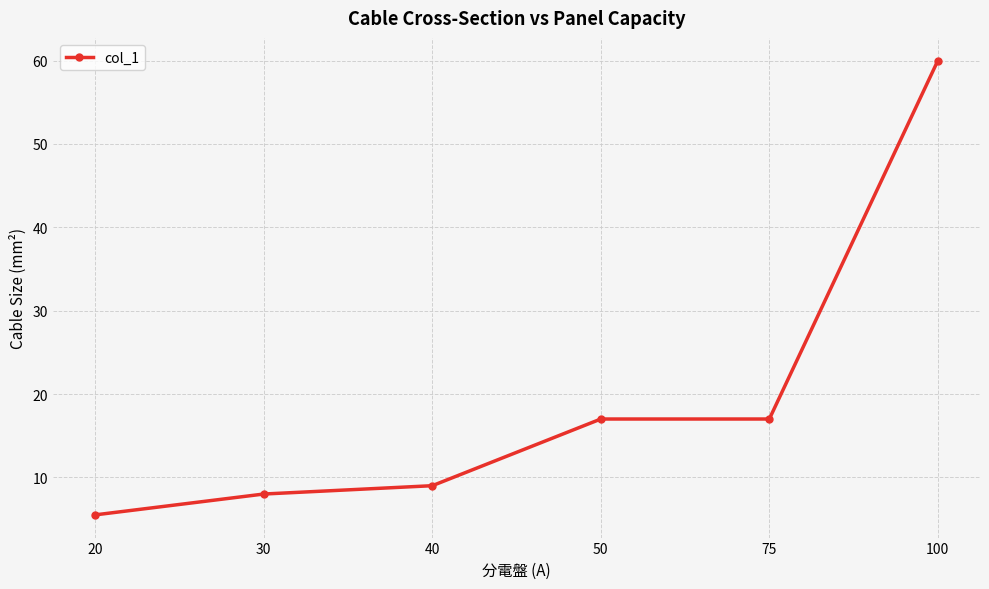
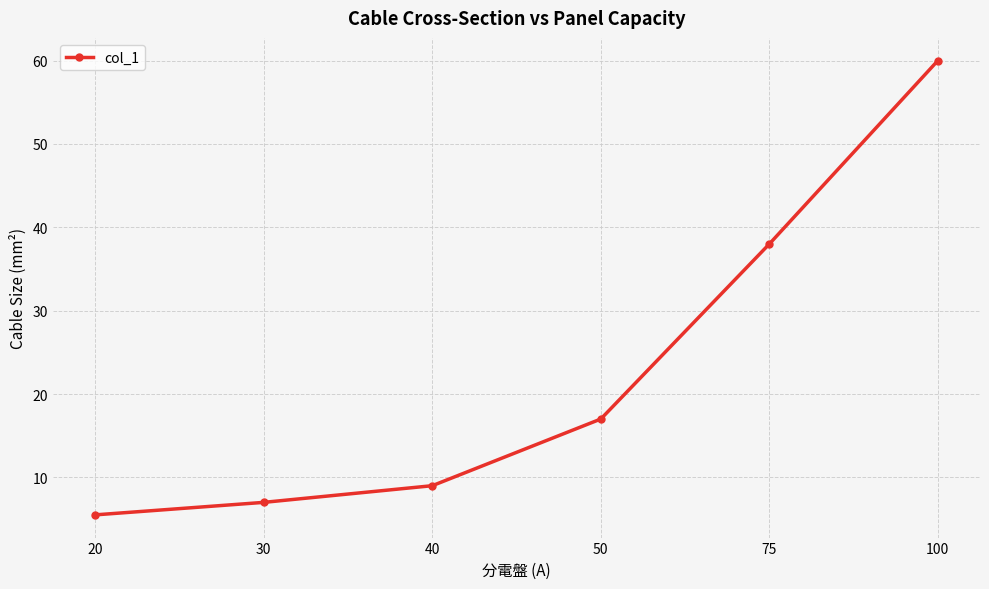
  {
    "20": 6,
-   "30": 8,
+   "30": 7,
    "40": 9,
    "50": 17,
-   "75": 17,
+   "75": 38,
    "100": 60
  }
